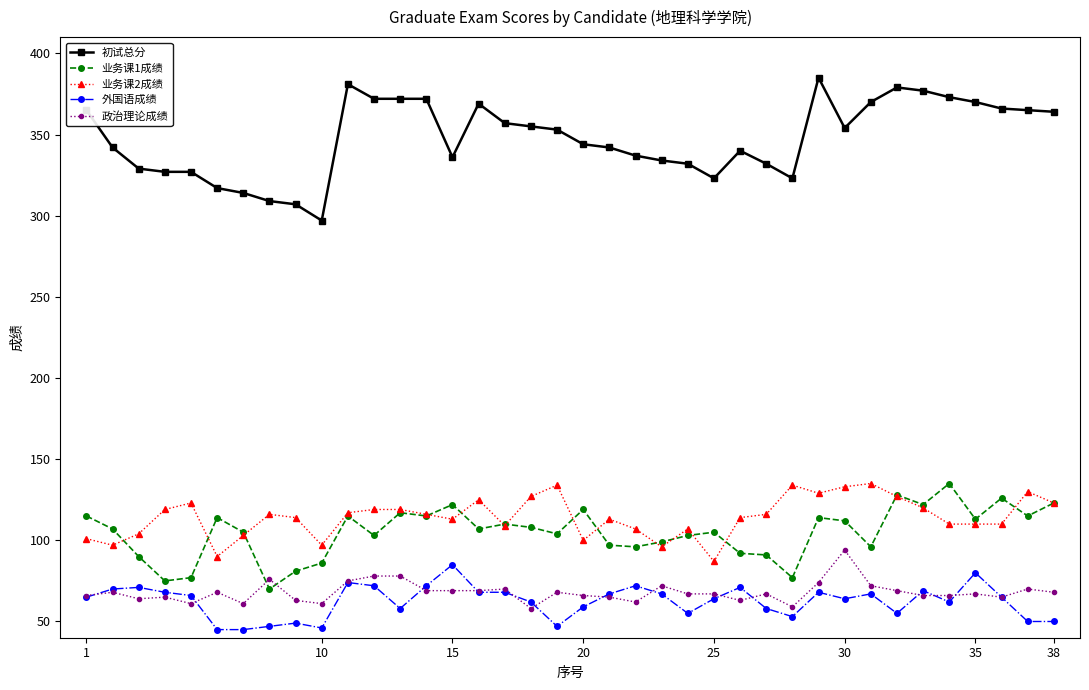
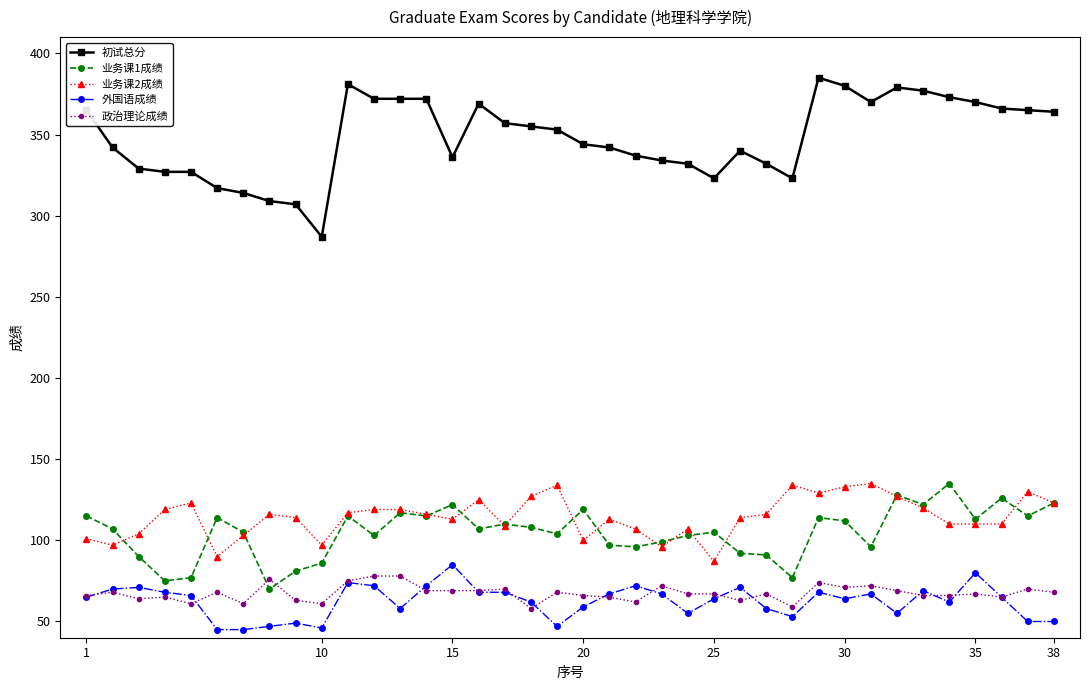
  {
    "初试总分": {
-     "10": 297,
+     "10": 287,
      "15": 336,
      "20": 344,
      "25": 323,
-     "30": 354,
+     "30": 380,
      "35": 370,
      "38": 364
    },
    "业务课1成绩": {
      "1": 115,
      "10": 86,
      "15": 122,
      "20": 119,
      "25": 105,
      "30": 112,
      "35": 113
    },
    "业务课2成绩": {
      "1": 101,
      "10": 97,
      "15": 113,
      "20": 100,
      "25": 87,
      "30": 133,
      "35": 110
    },
    "外国语成绩": {
      "10": 46,
      "15": 85,
      "20": 59,
      "25": 64,
      "30": 64,
      "35": 80,
      "38": 50
    },
    "政治理论成绩": {
      "10": 61,
      "15": 69,
      "20": 66,
      "25": 67,
-     "30": 94,
+     "30": 71,
      "35": 67,
      "38": 68
    }
  }
